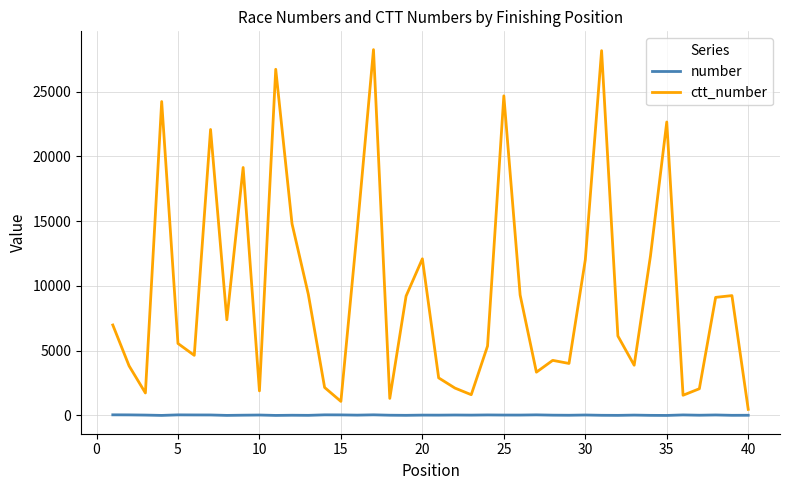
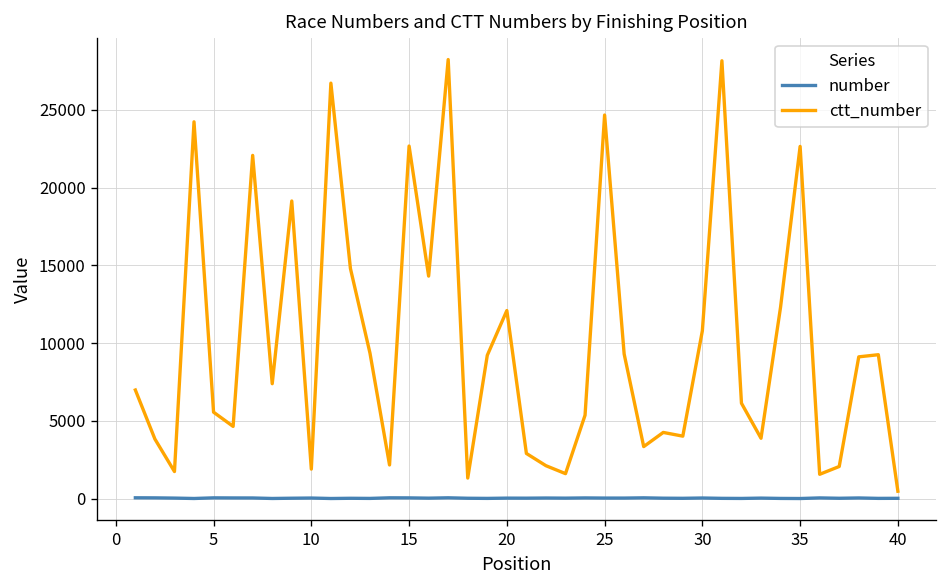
  {
    "number": {
      "5": 0,
      "10": 0,
      "15": 0,
      "20": 0,
      "25": 0,
      "30": 0,
      "35": 0,
      "40": 0
    },
    "ctt_number": {
      "5": 5600,
      "10": 1900,
-     "15": 1100,
+     "15": 22700,
      "20": 12100,
      "25": 24700,
-     "30": 12000,
+     "30": 10800,
      "35": 22700,
      "40": 500
    }
  }
